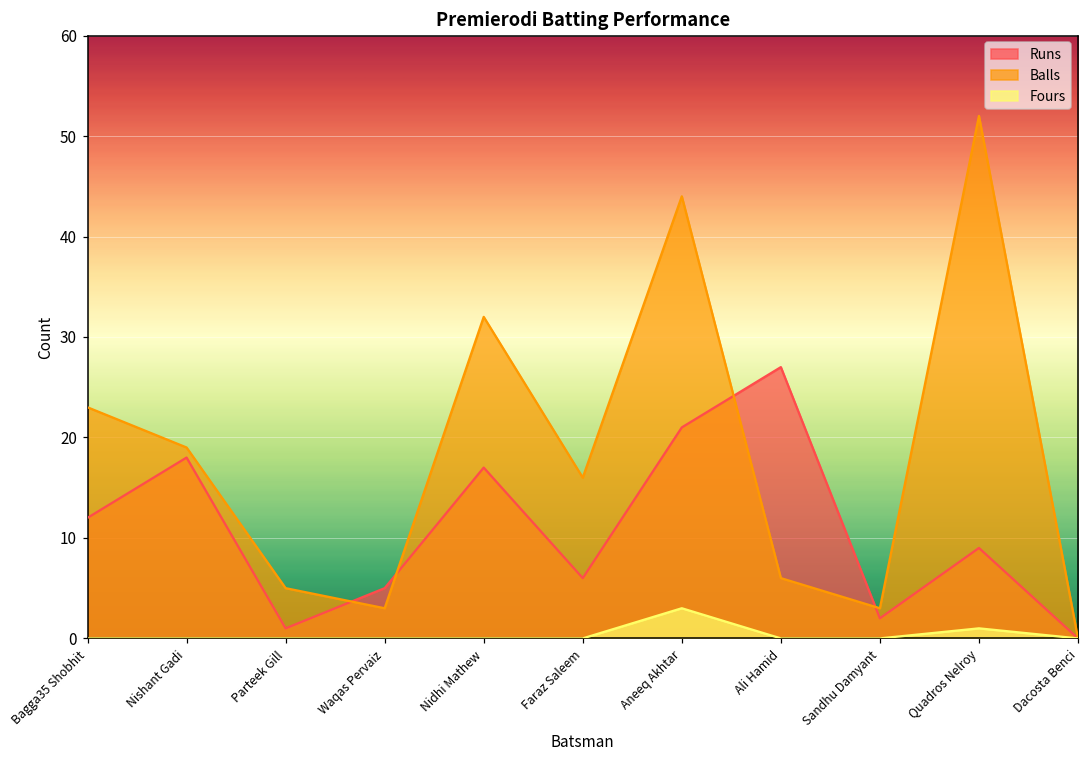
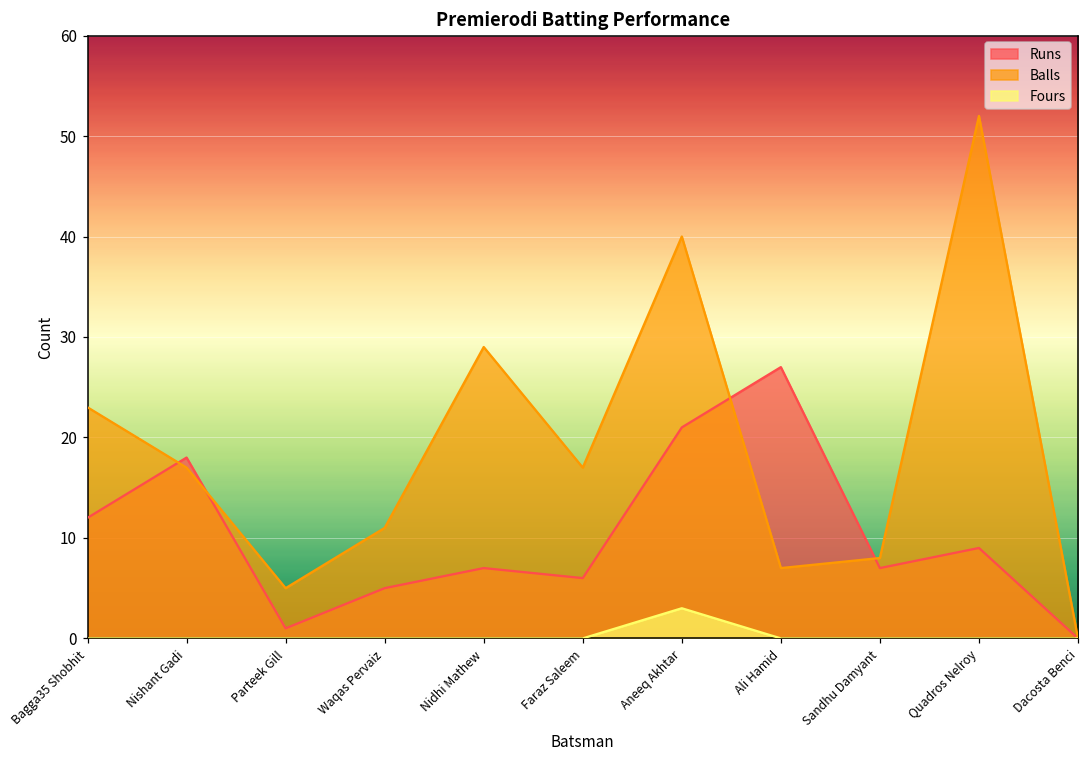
  {
    "Runs": {
      "Bagga35 Shobhit": 12,
      "Nishant Gadi": 18,
      "Parteek Gill": 1,
      "Waqas Pervaiz": 5,
-     "Nidhi Mathew": 17,
+     "Nidhi Mathew": 7,
      "Faraz Saleem": 6,
      "Aneeq Akhtar": 21,
      "Ali Hamid": 27,
-     "Sandhu Damyant": 2,
+     "Sandhu Damyant": 7,
      "Quadros Nelroy": 9
    },
    "Balls": {
      "Bagga35 Shobhit": 23,
-     "Nishant Gadi": 19,
+     "Nishant Gadi": 17,
      "Parteek Gill": 5,
-     "Waqas Pervaiz": 3,
-     "Nidhi Mathew": 32,
-     "Faraz Saleem": 16,
-     "Aneeq Akhtar": 44,
-     "Ali Hamid": 6,
-     "Sandhu Damyant": 3,
+     "Waqas Pervaiz": 11,
+     "Nidhi Mathew": 29,
+     "Faraz Saleem": 17,
+     "Aneeq Akhtar": 40,
+     "Ali Hamid": 7,
+     "Sandhu Damyant": 8,
      "Quadros Nelroy": 52
    },
    "Fours": {
      "Bagga35 Shobhit": 0,
      "Nishant Gadi": 0,
      "Parteek Gill": 0,
      "Waqas Pervaiz": 0,
      "Nidhi Mathew": 0,
      "Faraz Saleem": 0,
      "Aneeq Akhtar": 3,
      "Ali Hamid": 0,
      "Sandhu Damyant": 0,
-     "Quadros Nelroy": 1
+     "Quadros Nelroy": 0
    }
  }
